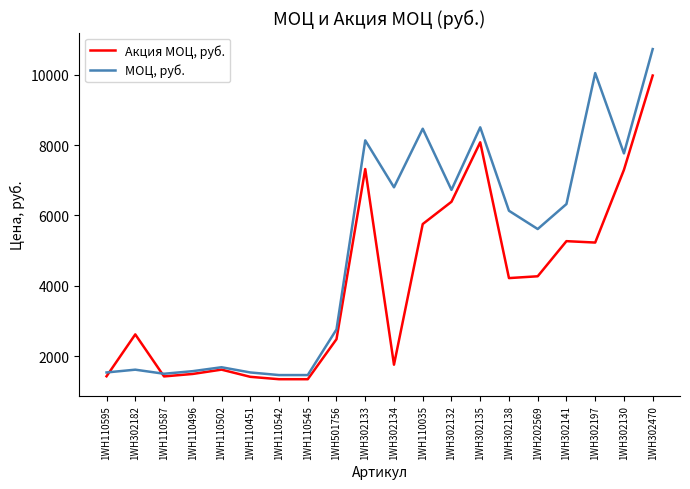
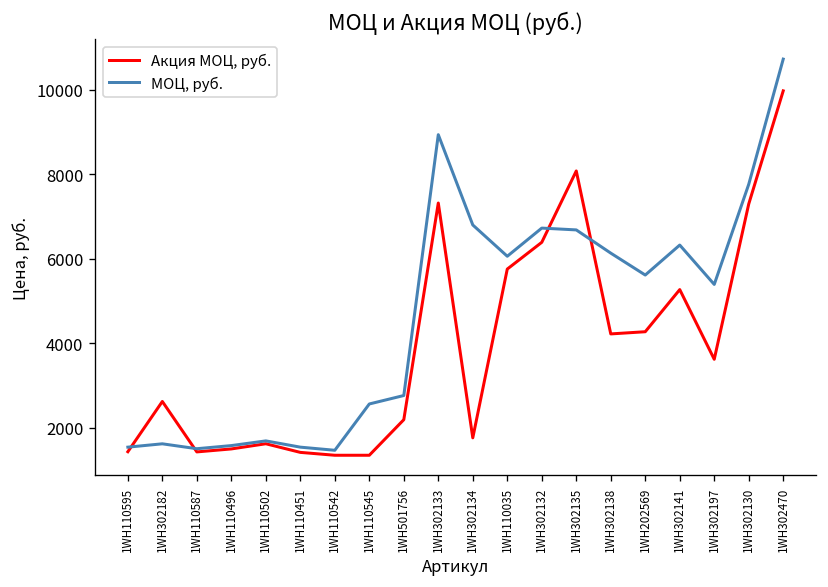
  {
    "Акция МОЦ, руб.": {
      "1WH110595": 1400,
      "1WH302182": 2600,
      "1WH110587": 1400,
      "1WH110496": 1500,
      "1WH110451": 1400,
      "1WH110542": 1400,
      "1WH110545": 1400,
-     "1WH501756": 2500,
+     "1WH501756": 2200,
      "1WH302133": 7300,
      "1WH302134": 1800,
      "1WH110035": 5800,
      "1WH302132": 6400,
      "1WH302135": 8100,
      "1WH302138": 4200,
      "1WH202569": 4300,
      "1WH302141": 5300,
-     "1WH302197": 5200,
+     "1WH302197": 3600,
      "1WH302130": 7300,
      "1WH302470": 10000
    },
    "МОЦ, руб.": {
      "1WH110595": 1500,
      "1WH302182": 1600,
      "1WH110587": 1500,
      "1WH110496": 1600,
      "1WH110451": 1500,
      "1WH110542": 1500,
-     "1WH110545": 1500,
+     "1WH110545": 2600,
      "1WH501756": 2800,
-     "1WH302133": 8100,
+     "1WH302133": 8900,
      "1WH302134": 6800,
-     "1WH110035": 8500,
+     "1WH110035": 6100,
      "1WH302132": 6700,
-     "1WH302135": 8500,
+     "1WH302135": 6700,
      "1WH302138": 6100,
      "1WH202569": 5600,
      "1WH302141": 6300,
-     "1WH302197": 10000,
+     "1WH302197": 5400,
      "1WH302130": 7800,
      "1WH302470": 10700
    }
  }
